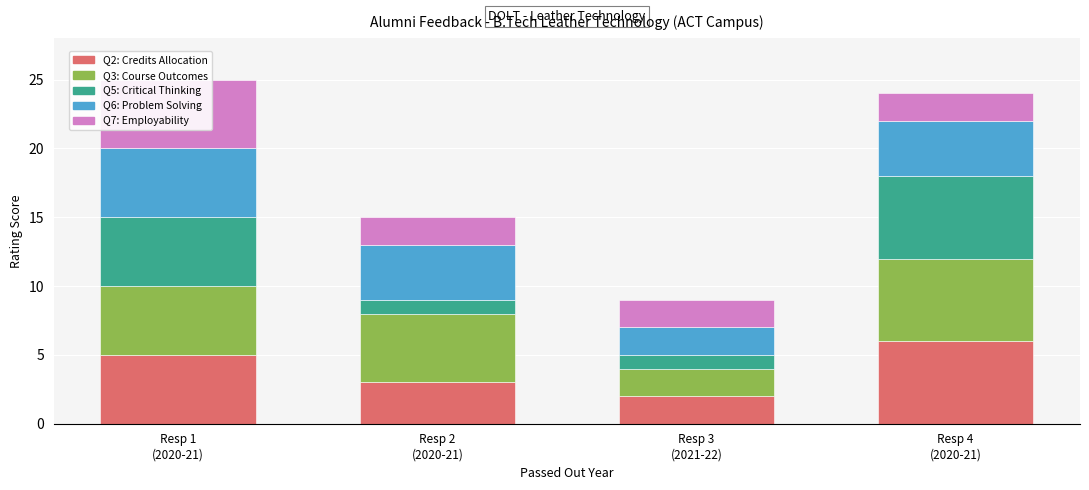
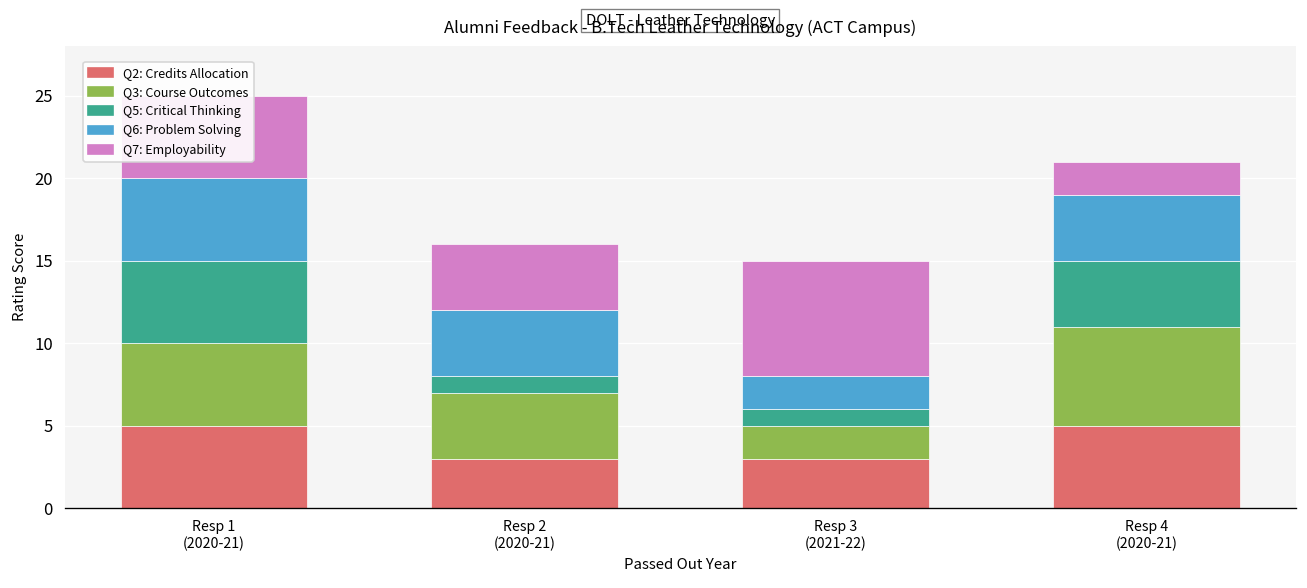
  {
    "Q2: Credits Allocation": {
      "Resp 1 (2020-21)": 5,
      "Resp 2 (2020-21)": 3,
-     "Resp 3 (2021-22)": 2,
-     "Resp 4 (2020-21)": 6
+     "Resp 3 (2021-22)": 3,
+     "Resp 4 (2020-21)": 5
    },
    "Q3: Course Outcomes": {
      "Resp 1 (2020-21)": 5,
-     "Resp 2 (2020-21)": 5,
+     "Resp 2 (2020-21)": 4,
      "Resp 3 (2021-22)": 2,
      "Resp 4 (2020-21)": 6
    },
    "Q5: Critical Thinking": {
      "Resp 1 (2020-21)": 5,
      "Resp 2 (2020-21)": 1,
      "Resp 3 (2021-22)": 1,
-     "Resp 4 (2020-21)": 6
+     "Resp 4 (2020-21)": 4
    },
    "Q6: Problem Solving": {
      "Resp 1 (2020-21)": 5,
      "Resp 2 (2020-21)": 4,
      "Resp 3 (2021-22)": 2,
      "Resp 4 (2020-21)": 4
    },
    "Q7: Employability": {
-     "Resp 2 (2020-21)": 2,
-     "Resp 3 (2021-22)": 2,
+     "Resp 2 (2020-21)": 4,
+     "Resp 3 (2021-22)": 7,
      "Resp 4 (2020-21)": 2
    }
  }
